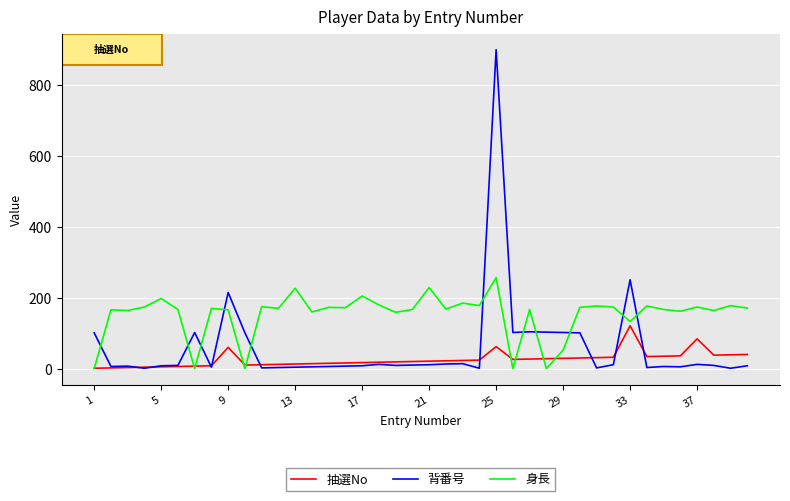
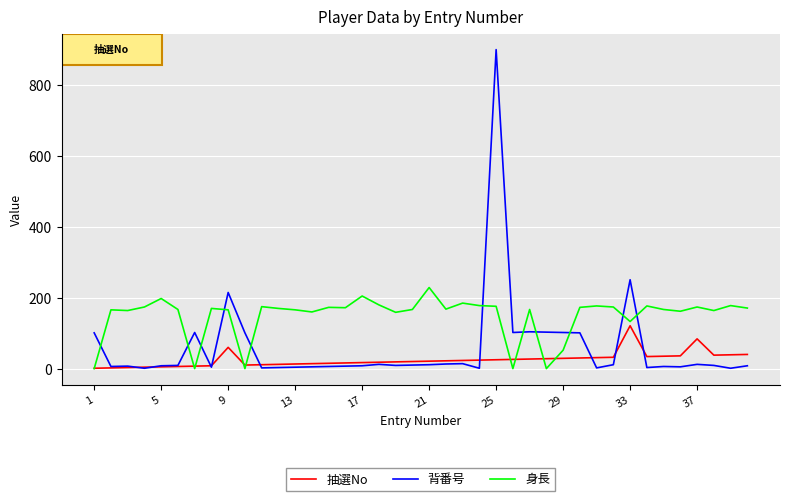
  {
    "抽選No": {
      "9": 60,
      "13": 10,
      "17": 20,
      "21": 20,
-     "25": 60,
+     "25": 30,
      "29": 30,
      "33": 120,
      "37": 80
    },
    "背番号": {
      "1": 100,
      "9": 220,
      "13": 0,
      "17": 10,
      "21": 10,
      "25": 900,
      "29": 100,
      "33": 250,
      "37": 10
    },
    "身長": {
      "5": 200,
      "9": 170,
-     "13": 230,
+     "13": 170,
      "17": 210,
      "21": 230,
-     "25": 260,
+     "25": 180,
      "29": 50,
      "33": 130,
      "37": 170
    }
  }
